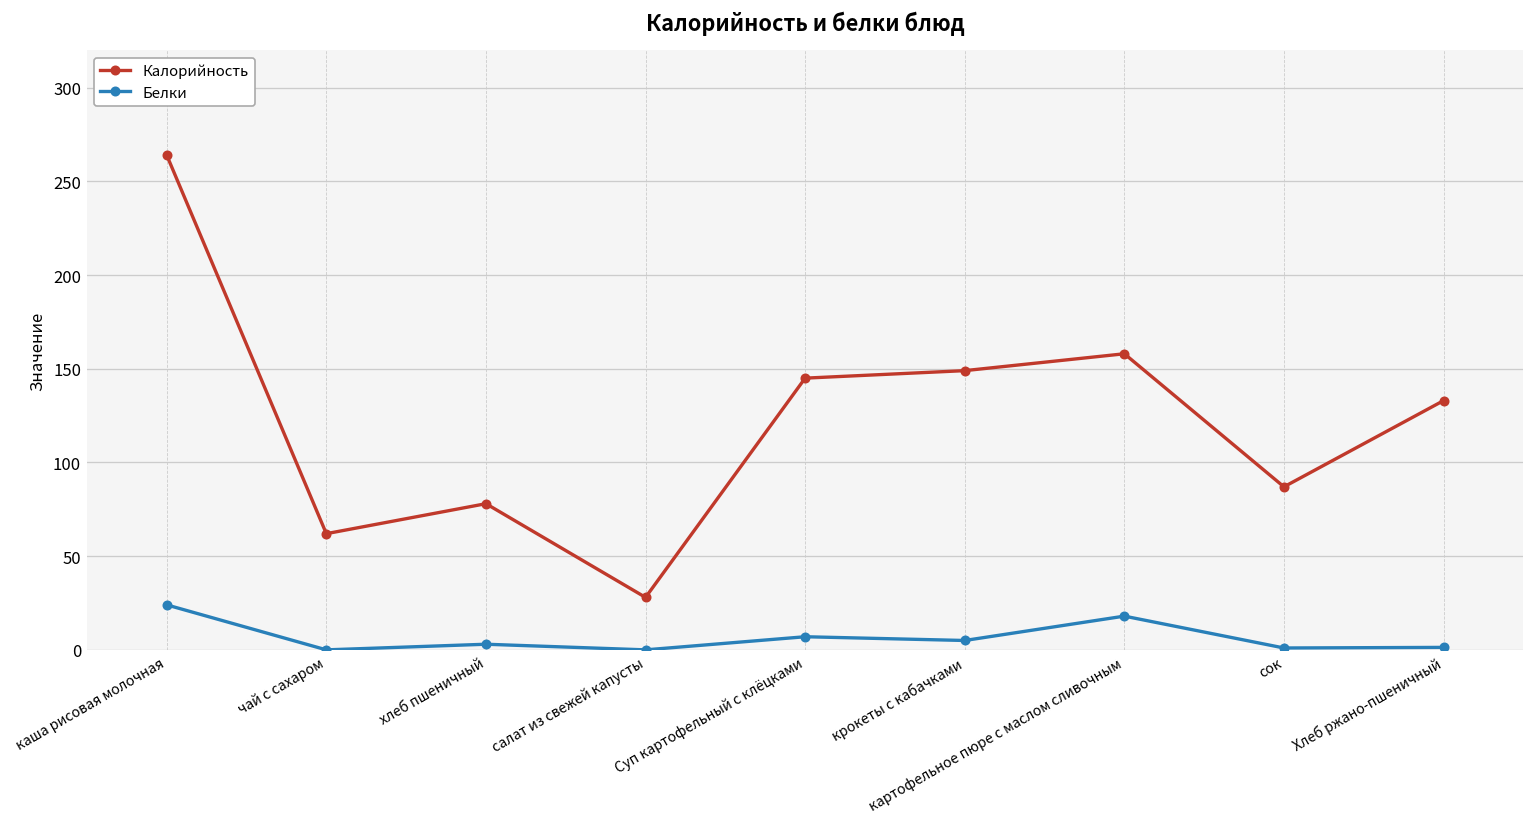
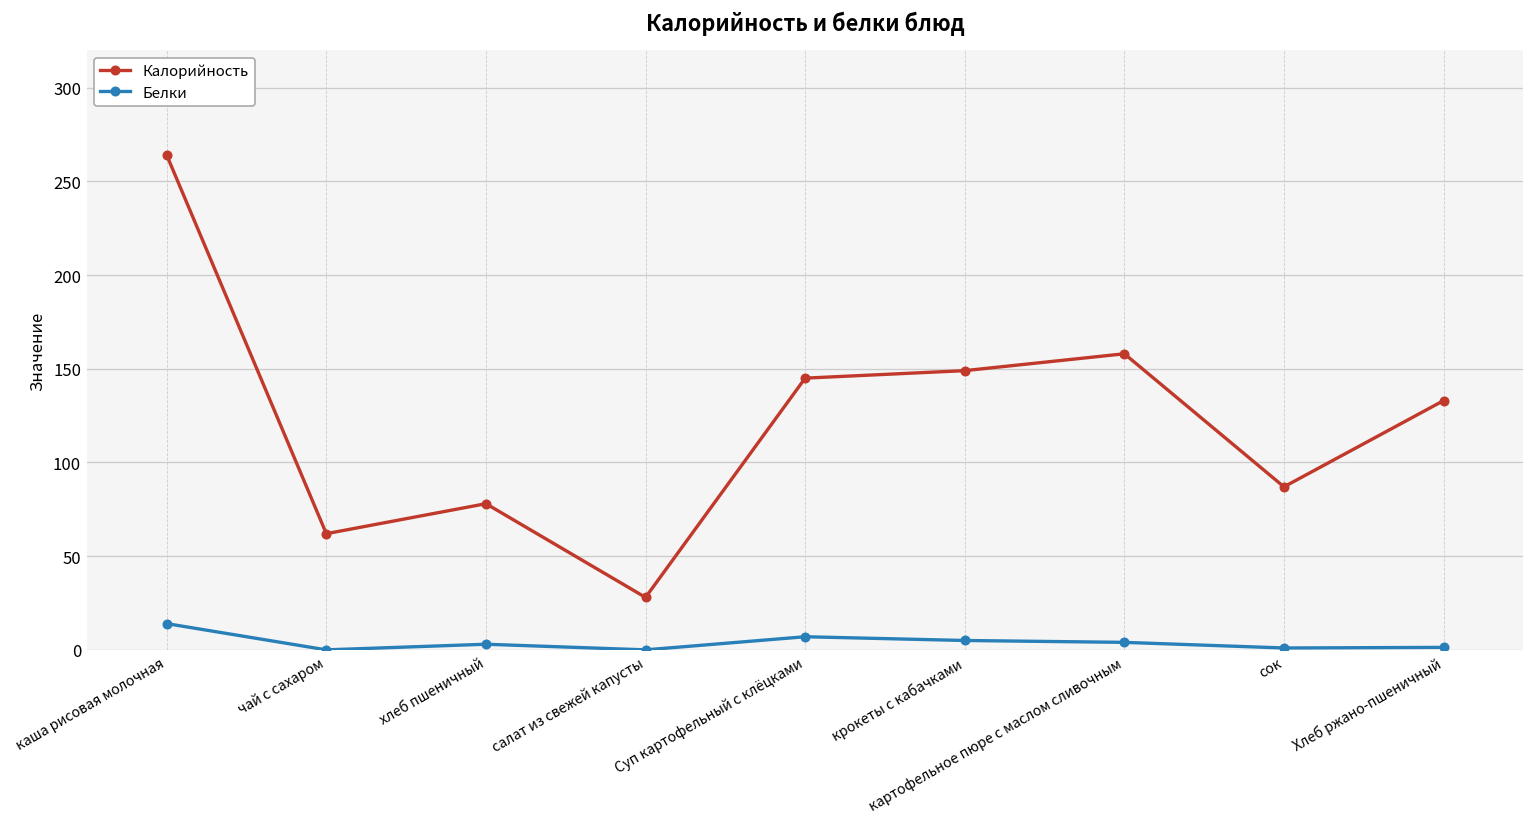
  {
    "Калорийность": {
      "каша рисовая молочная": 264,
      "чай с сахаром": 62,
      "хлеб пшеничный": 78,
      "салат из свежей капусты": 28,
      "Суп картофельный с клёцками": 145,
      "крокеты с кабачками": 149,
      "картофельное пюре с маслом сливочным": 158,
      "сок": 87,
      "Хлеб ржано-пшеничный": 133
    },
    "Белки": {
-     "каша рисовая молочная": 24,
+     "каша рисовая молочная": 14,
      "чай с сахаром": 0,
      "хлеб пшеничный": 3,
      "салат из свежей капусты": 0,
      "Суп картофельный с клёцками": 7,
      "крокеты с кабачками": 5,
-     "картофельное пюре с маслом сливочным": 18,
+     "картофельное пюре с маслом сливочным": 4,
      "сок": 1,
      "Хлеб ржано-пшеничный": 1
    }
  }
